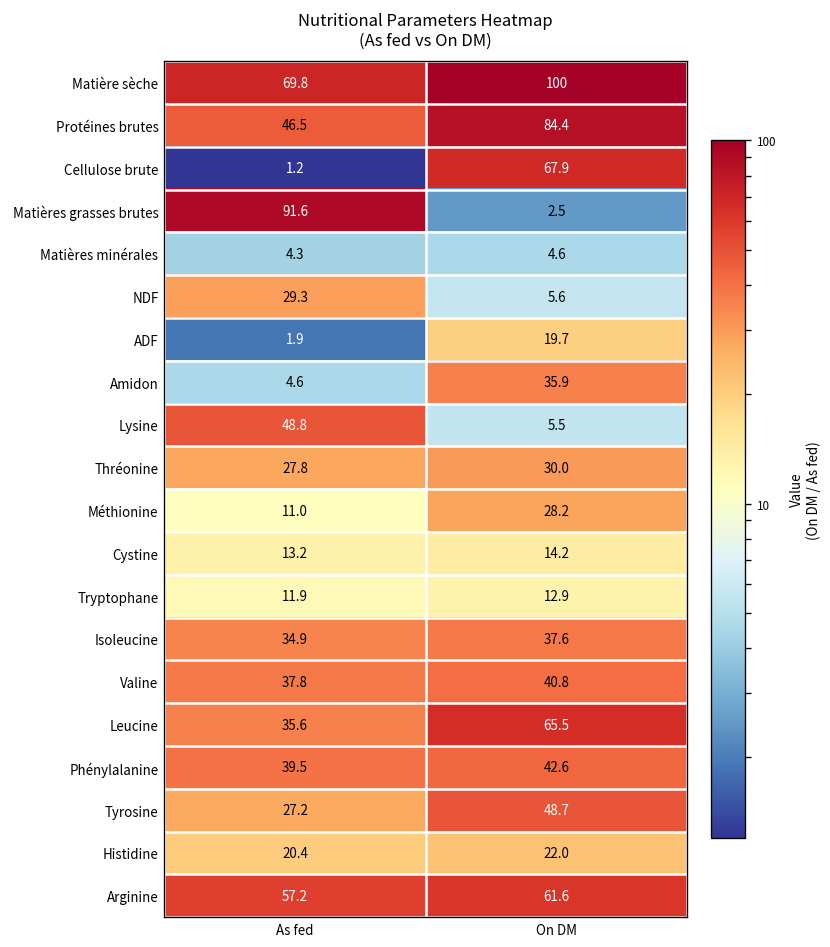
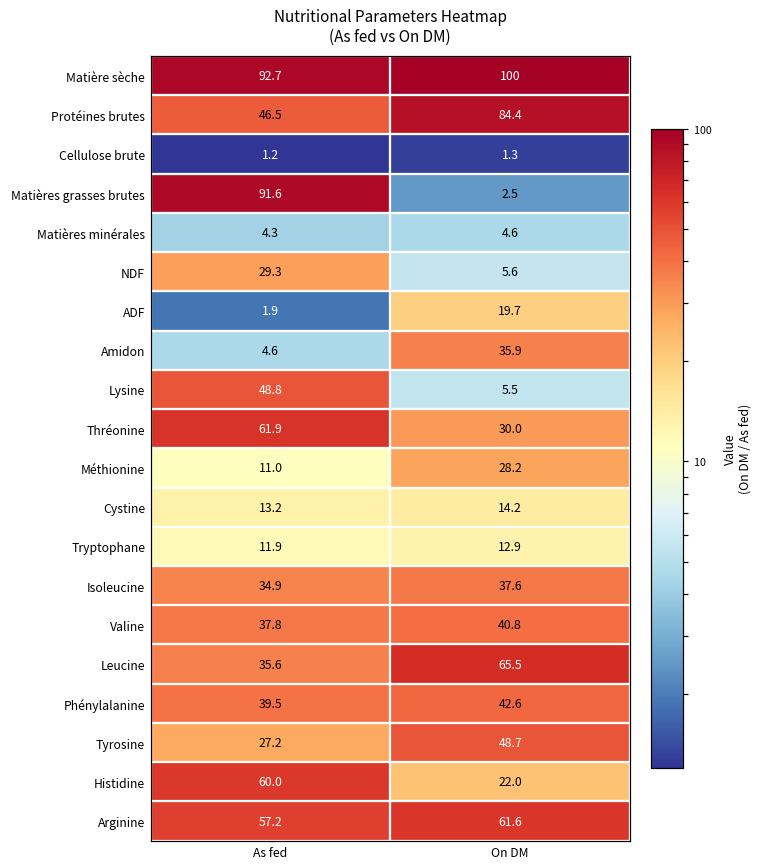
  {
    "Matière sèche": {
-     "As fed": 69.8,
+     "As fed": 92.7,
      "On DM": 100
    },
    "Protéines brutes": {
      "As fed": 46.5,
      "On DM": 84.4
    },
    "Cellulose brute": {
      "As fed": 1.2,
-     "On DM": 67.9
+     "On DM": 1.3
    },
    "Matières grasses brutes": {
      "As fed": 91.6,
      "On DM": 2.5
    },
    "Matières minérales": {
      "As fed": 4.3,
      "On DM": 4.6
    },
    "NDF": {
      "As fed": 29.3,
      "On DM": 5.6
    },
    "ADF": {
      "As fed": 1.9,
      "On DM": 19.7
    },
    "Amidon": {
      "As fed": 4.6,
      "On DM": 35.9
    },
    "Lysine": {
      "As fed": 48.8,
      "On DM": 5.5
    },
    "Thréonine": {
-     "As fed": 27.8,
+     "As fed": 61.9,
      "On DM": 30.0
    },
    "Méthionine": {
      "As fed": 11.0,
      "On DM": 28.2
    },
    "Cystine": {
      "As fed": 13.2,
      "On DM": 14.2
    },
    "Tryptophane": {
      "As fed": 11.9,
      "On DM": 12.9
    },
    "Isoleucine": {
      "As fed": 34.9,
      "On DM": 37.6
    },
    "Valine": {
      "As fed": 37.8,
      "On DM": 40.8
    },
    "Leucine": {
      "As fed": 35.6,
      "On DM": 65.5
    },
    "Phénylalanine": {
      "As fed": 39.5,
      "On DM": 42.6
    },
    "Tyrosine": {
      "As fed": 27.2,
      "On DM": 48.7
    },
    "Histidine": {
-     "As fed": 20.4,
+     "As fed": 60.0,
      "On DM": 22.0
    },
    "Arginine": {
      "As fed": 57.2,
      "On DM": 61.6
    }
  }
